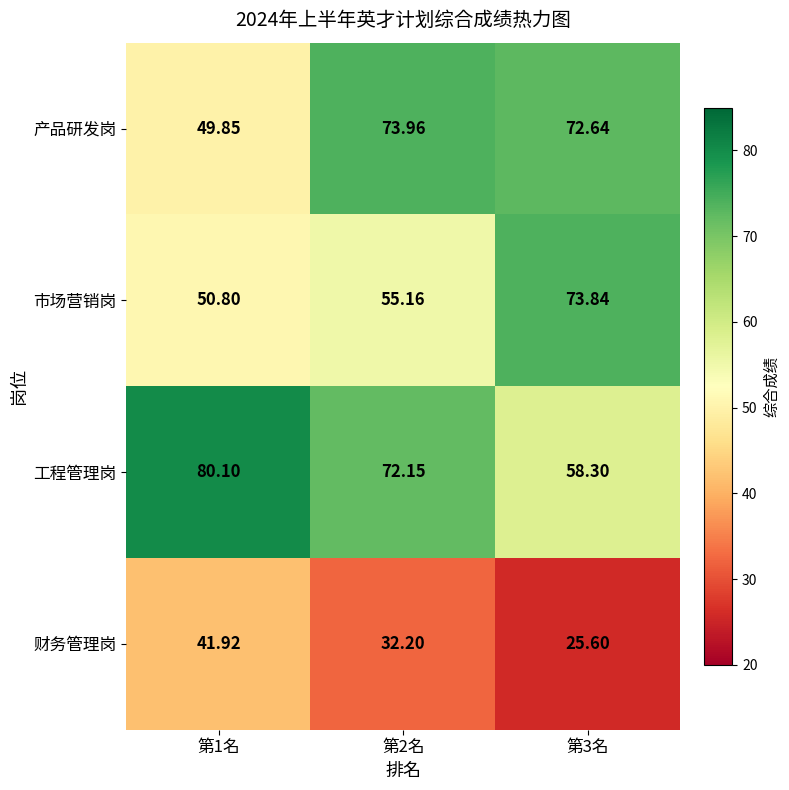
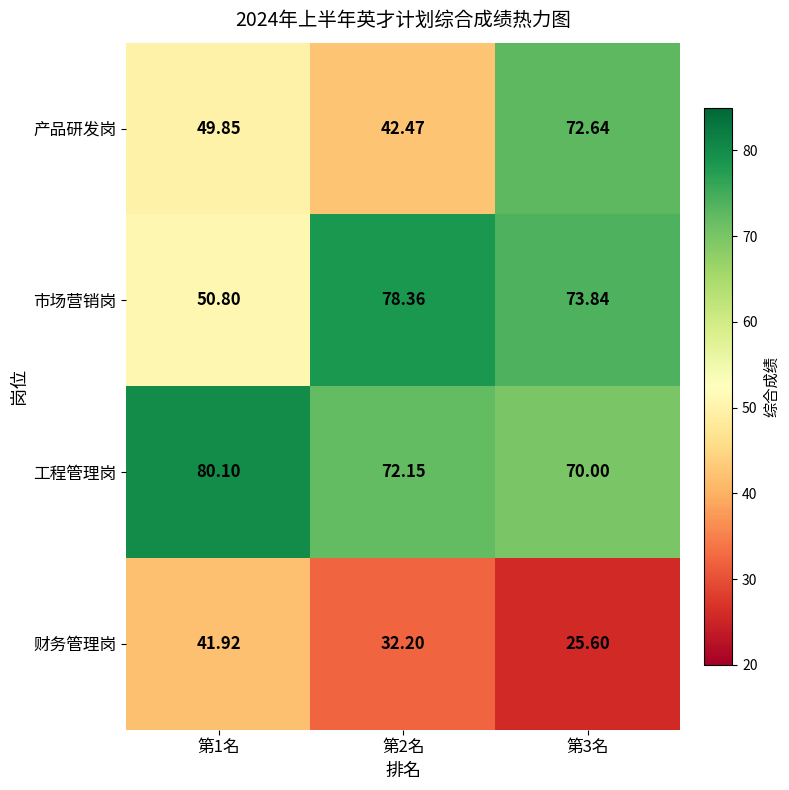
  {
    "产品研发岗": {
      "第1名": 49.85,
-     "第2名": 73.96,
+     "第2名": 42.47,
      "第3名": 72.64
    },
    "市场营销岗": {
      "第1名": 50.80,
-     "第2名": 55.16,
+     "第2名": 78.36,
      "第3名": 73.84
    },
    "工程管理岗": {
      "第1名": 80.10,
      "第2名": 72.15,
-     "第3名": 58.30
+     "第3名": 70.00
    },
    "财务管理岗": {
      "第1名": 41.92,
      "第2名": 32.20,
      "第3名": 25.60
    }
  }
